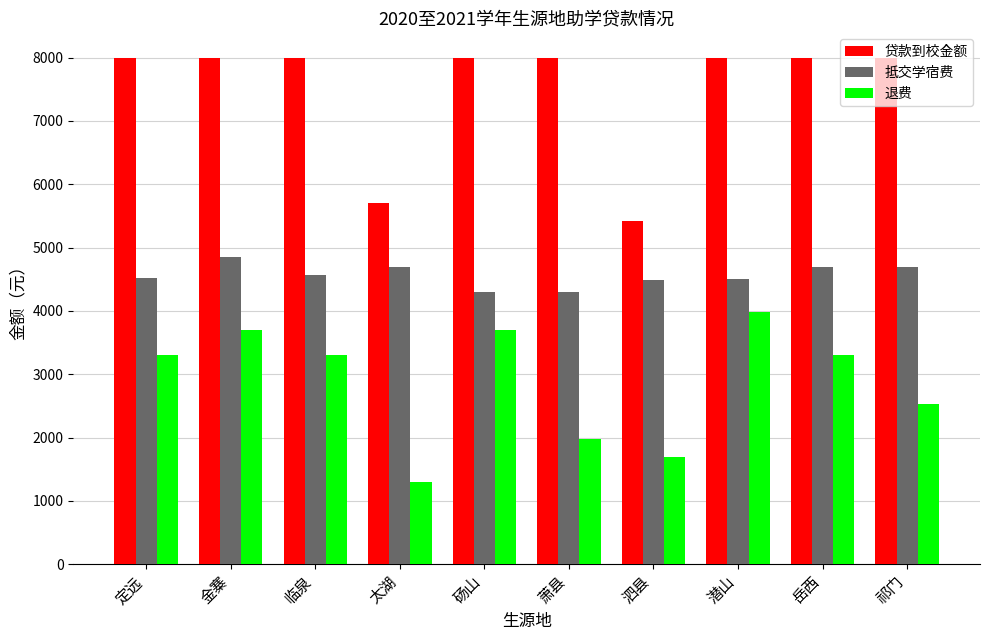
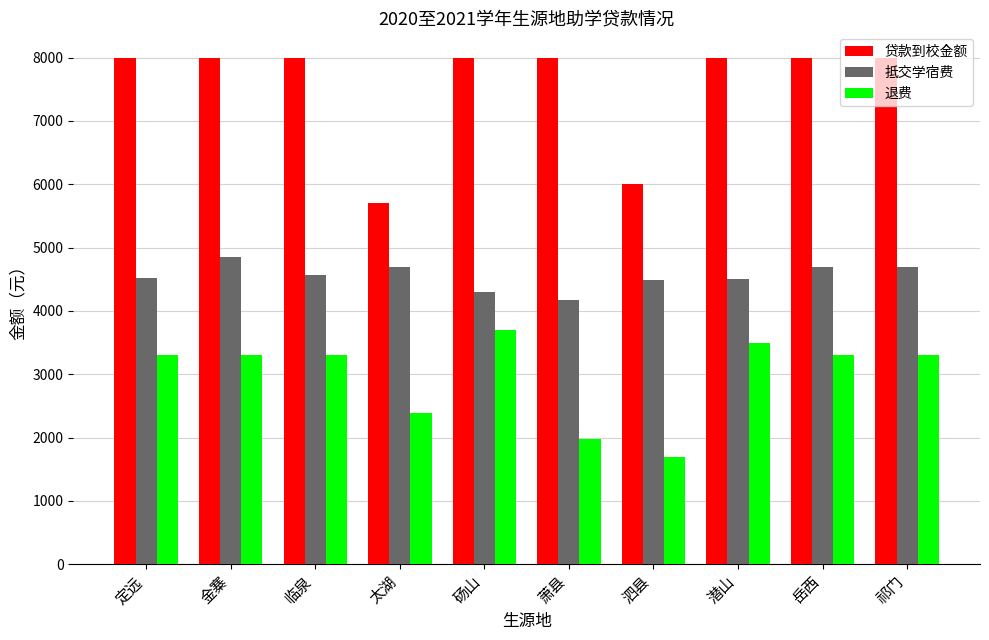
  {
    "贷款到校金额": {
      "定远": 8000,
      "金寨": 8000,
      "临泉": 8000,
      "太湖": 5700,
      "砀山": 8000,
      "萧县": 8000,
-     "泗县": 5400,
+     "泗县": 6000,
      "潜山": 8000,
      "岳西": 8000
    },
    "抵交学宿费": {
      "定远": 4500,
      "金寨": 4800,
      "临泉": 4600,
      "太湖": 4700,
      "砀山": 4300,
-     "萧县": 4300,
+     "萧县": 4200,
      "泗县": 4500,
      "潜山": 4500,
      "岳西": 4700,
      "祁门": 4700
    },
    "退费": {
      "定远": 3300,
-     "金寨": 3700,
+     "金寨": 3300,
      "临泉": 3300,
-     "太湖": 1300,
+     "太湖": 2400,
      "砀山": 3700,
      "萧县": 2000,
      "泗县": 1700,
-     "潜山": 4000,
+     "潜山": 3500,
      "岳西": 3300,
-     "祁门": 2500
+     "祁门": 3300
    }
  }
